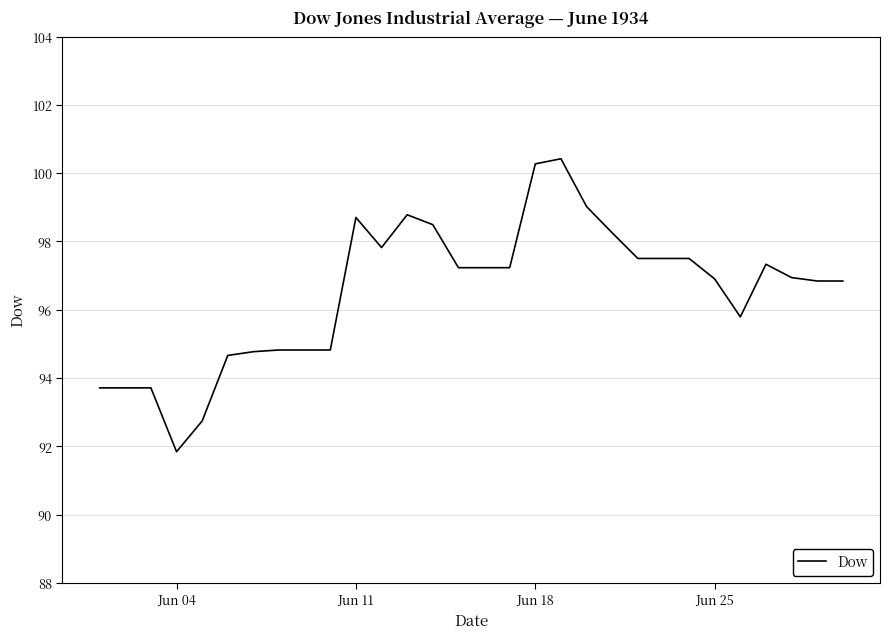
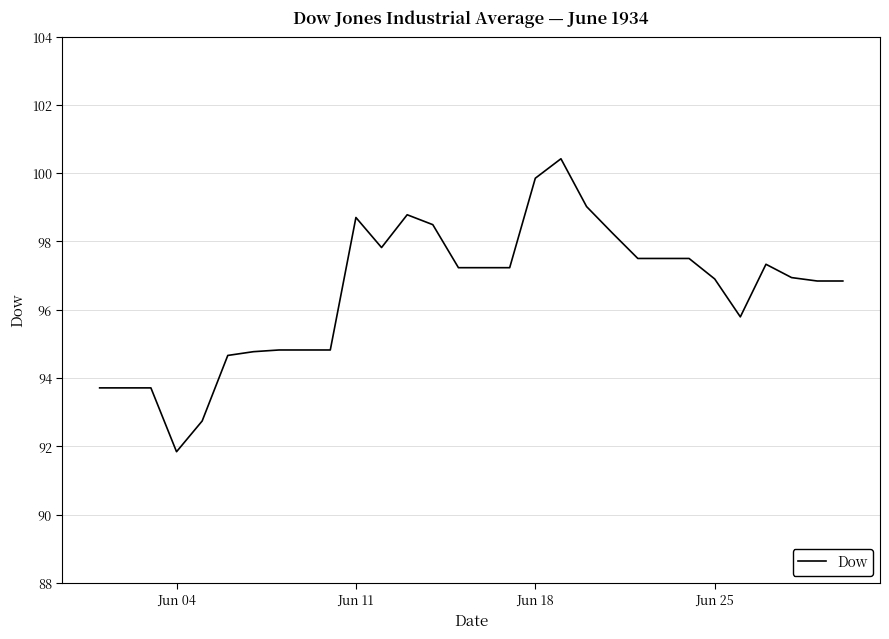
  {
    "Jun 04": 91.8,
    "Jun 11": 98.7,
-   "Jun 18": 100.3,
+   "Jun 18": 99.9,
    "Jun 25": 96.9
  }
